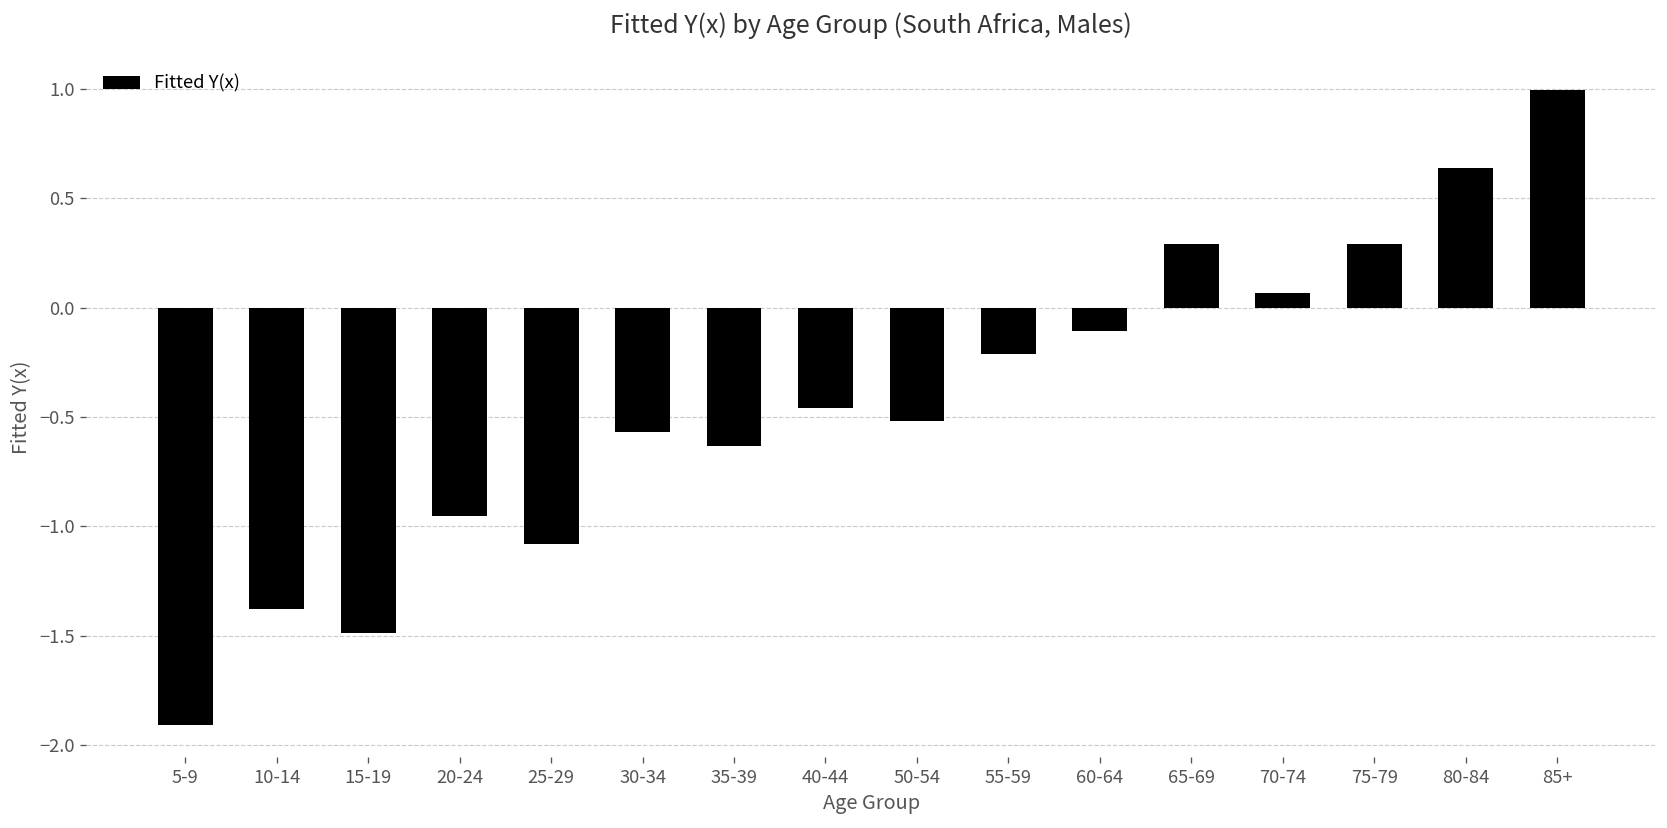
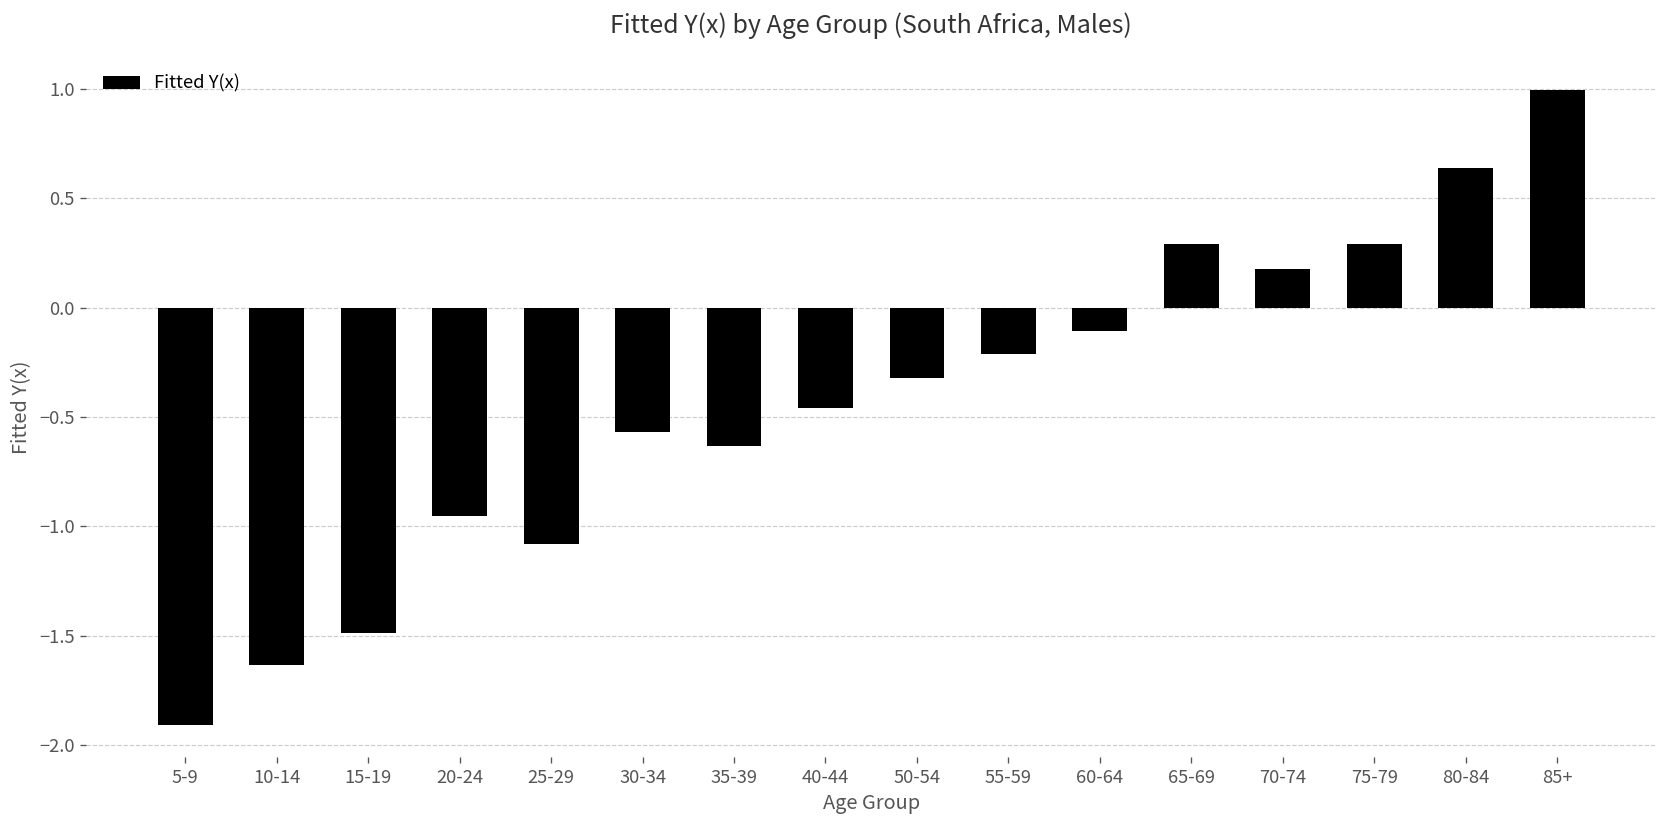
  {
    "5-9": -1.91,
-   "10-14": -1.38,
+   "10-14": -1.63,
    "15-19": -1.49,
    "20-24": -0.95,
    "25-29": -1.08,
    "30-34": -0.57,
    "35-39": -0.63,
    "40-44": -0.46,
-   "50-54": -0.52,
+   "50-54": -0.32,
    "55-59": -0.21,
    "60-64": -0.11,
    "65-69": 0.29,
-   "70-74": 0.07,
+   "70-74": 0.18,
    "75-79": 0.29,
    "80-84": 0.64,
    "85+": 1.00
  }
